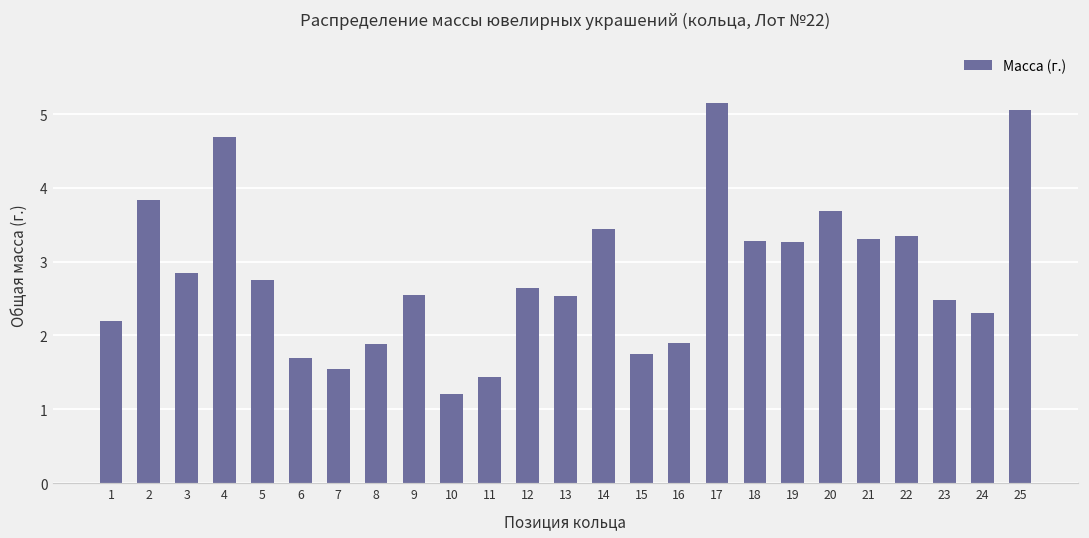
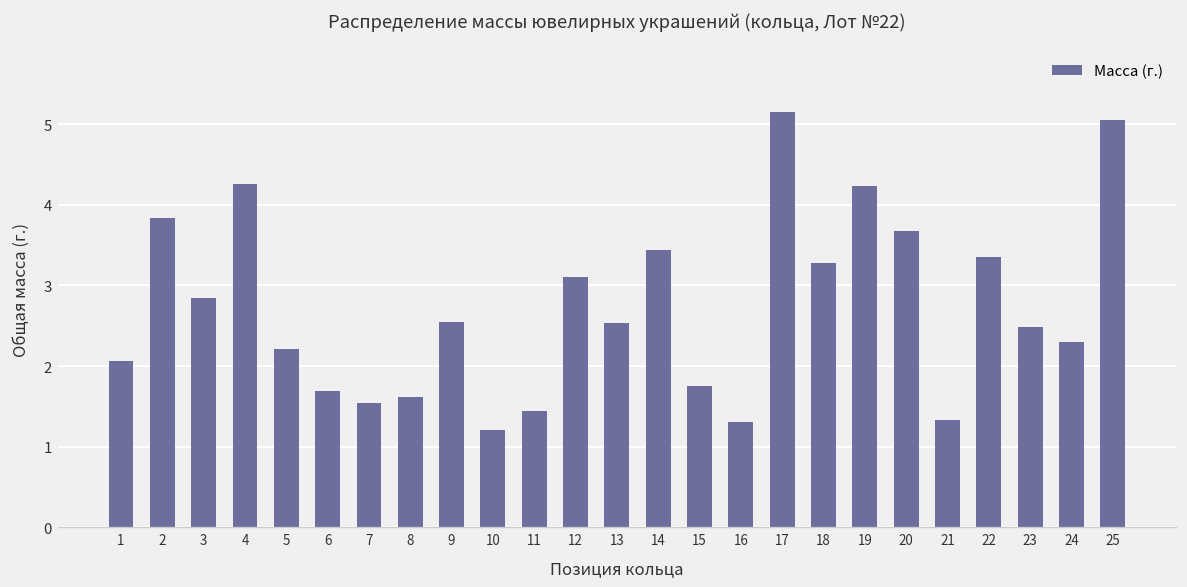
  {
-   "1": 2.2,
+   "1": 2.1,
    "2": 3.8,
    "3": 2.9,
-   "4": 4.7,
-   "5": 2.8,
+   "4": 4.3,
+   "5": 2.2,
    "6": 1.7,
    "7": 1.5,
-   "8": 1.9,
+   "8": 1.6,
    "9": 2.6,
    "10": 1.2,
    "11": 1.4,
-   "12": 2.6,
+   "12": 3.1,
    "13": 2.5,
    "14": 3.4,
    "15": 1.8,
-   "16": 1.9,
+   "16": 1.3,
    "17": 5.2,
    "18": 3.3,
-   "19": 3.3,
+   "19": 4.2,
    "20": 3.7,
-   "21": 3.3,
+   "21": 1.3,
    "22": 3.4,
    "23": 2.5,
    "24": 2.3,
    "25": 5.1
  }
